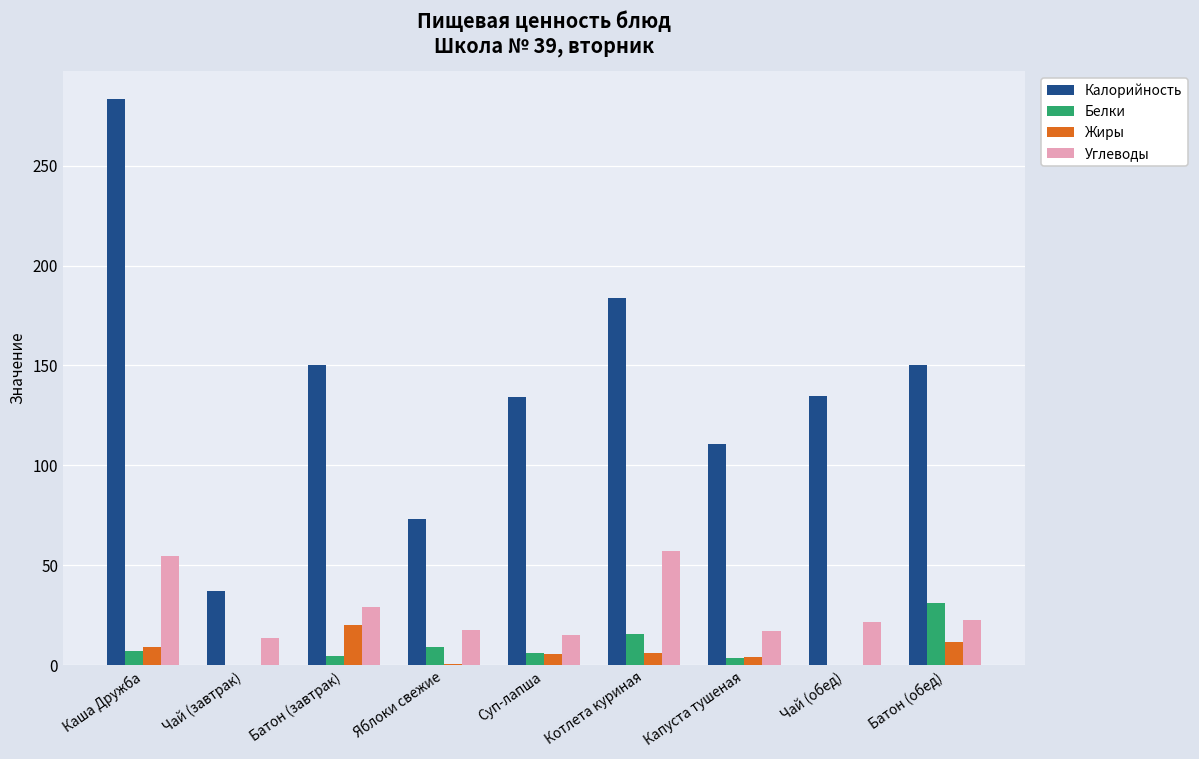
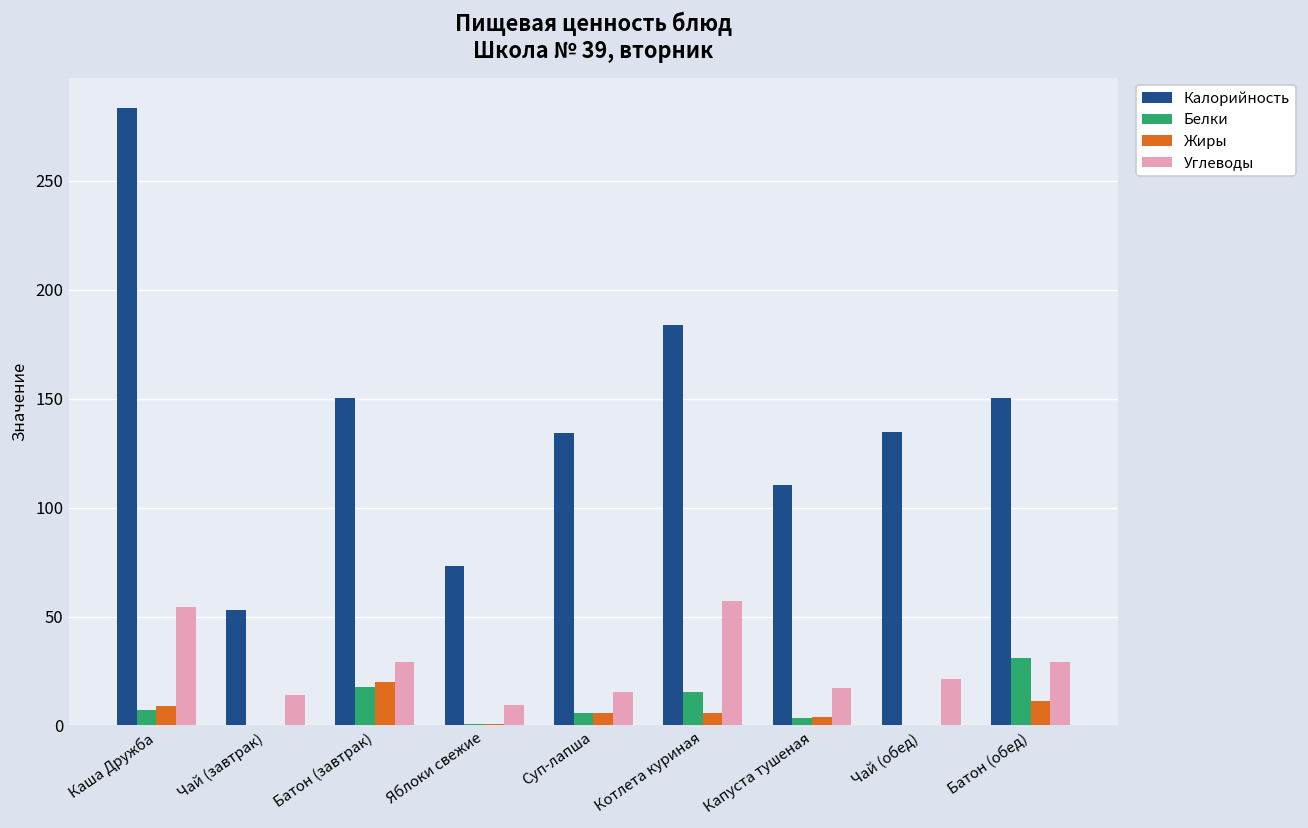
  {
    "Калорийность": {
      "Каша Дружба": 283,
-     "Чай (завтрак)": 37,
+     "Чай (завтрак)": 53,
      "Батон (завтрак)": 150,
      "Яблоки свежие": 73,
      "Суп-лапша": 134,
      "Котлета куриная": 184,
      "Капуста тушеная": 111,
      "Чай (обед)": 135,
      "Батон (обед)": 150
    },
    "Белки": {
      "Каша Дружба": 7,
-     "Батон (завтрак)": 4,
-     "Яблоки свежие": 9,
+     "Батон (завтрак)": 17,
+     "Яблоки свежие": 1,
      "Суп-лапша": 6,
      "Котлета куриная": 15,
      "Капуста тушеная": 3,
      "Батон (обед)": 31
    },
    "Жиры": {
      "Каша Дружба": 9,
      "Батон (завтрак)": 20,
      "Суп-лапша": 6,
      "Котлета куриная": 6,
      "Капуста тушеная": 4,
      "Батон (обед)": 11
    },
    "Углеводы": {
      "Каша Дружба": 55,
      "Чай (завтрак)": 14,
      "Батон (завтрак)": 29,
-     "Яблоки свежие": 17,
+     "Яблоки свежие": 10,
      "Суп-лапша": 15,
      "Котлета куриная": 57,
      "Капуста тушеная": 17,
      "Чай (обед)": 21,
-     "Батон (обед)": 23
+     "Батон (обед)": 29
    }
  }
